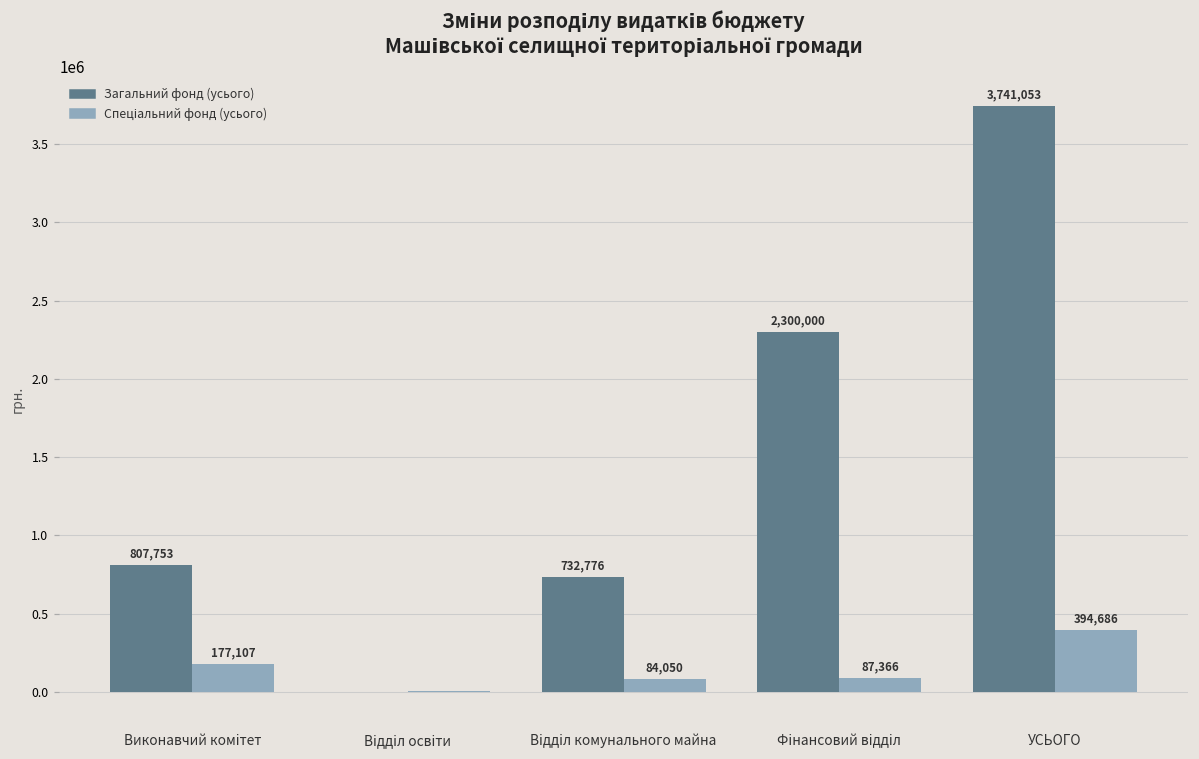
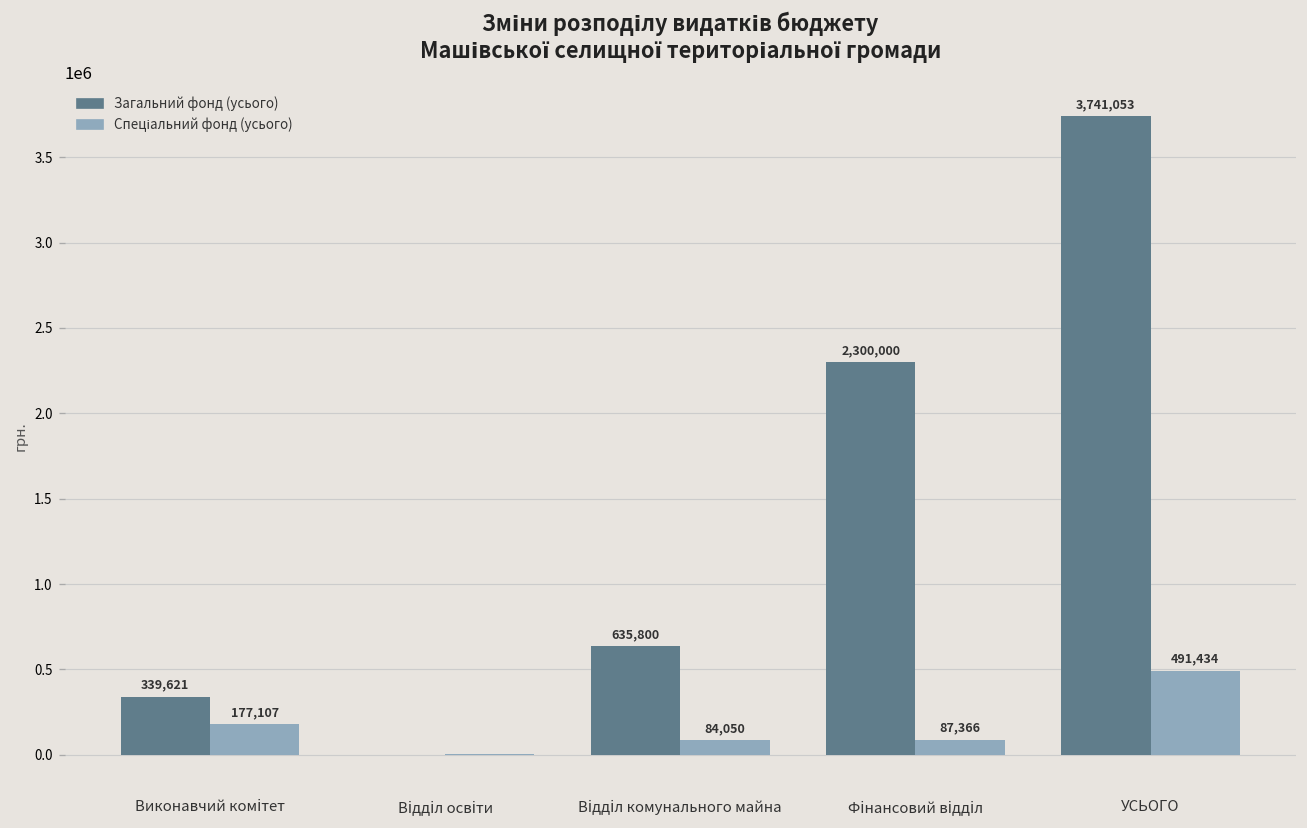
  {
    "Загальний фонд (усього)": {
-     "Виконавчий комітет": "807,753",
-     "Відділ комунального майна": "732,776",
+     "Виконавчий комітет": "339,621",
+     "Відділ комунального майна": "635,800",
      "Фінансовий відділ": "2,300,000",
      "УСЬОГО": "3,741,053"
    },
    "Спеціальний фонд (усього)": {
      "Виконавчий комітет": "177,107",
      "Відділ комунального майна": "84,050",
      "Фінансовий відділ": "87,366",
-     "УСЬОГО": "394,686"
+     "УСЬОГО": "491,434"
    }
  }
